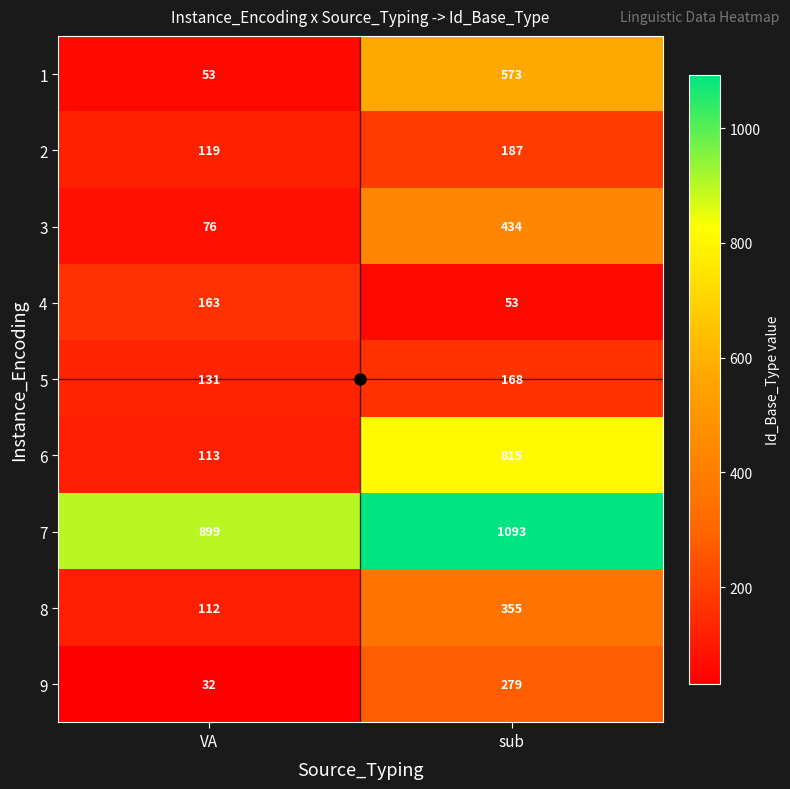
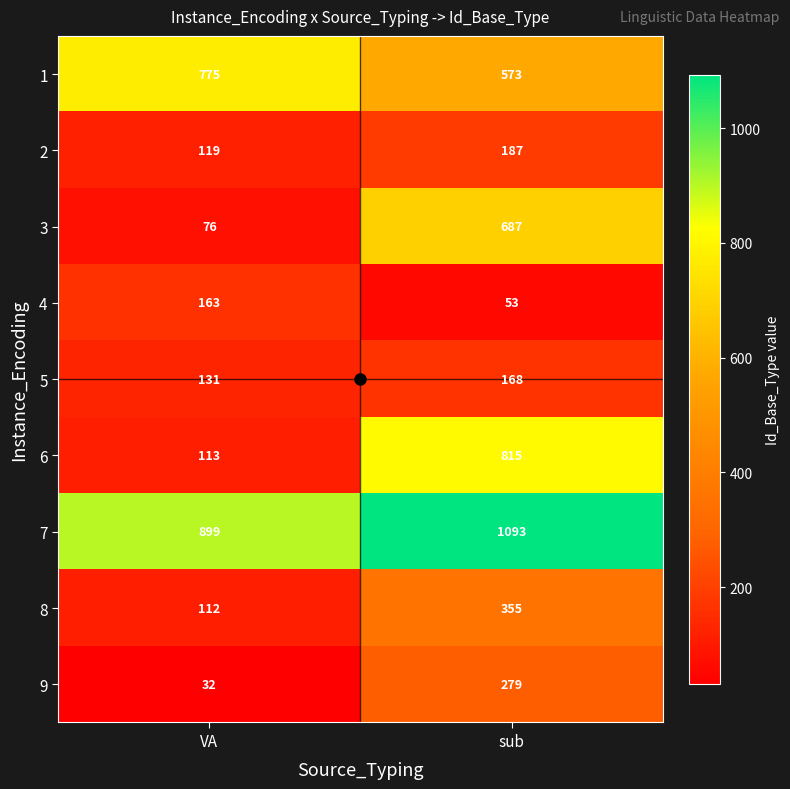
  {
    "1": {
-     "VA": 53,
+     "VA": 775,
      "sub": 573
    },
    "2": {
      "VA": 119,
      "sub": 187
    },
    "3": {
      "VA": 76,
-     "sub": 434
+     "sub": 687
    },
    "4": {
      "VA": 163,
      "sub": 53
    },
    "5": {
      "VA": 131,
      "sub": 168
    },
    "6": {
      "VA": 113,
      "sub": 815
    },
    "7": {
      "VA": 899,
      "sub": 1093
    },
    "8": {
      "VA": 112,
      "sub": 355
    },
    "9": {
      "VA": 32,
      "sub": 279
    }
  }
